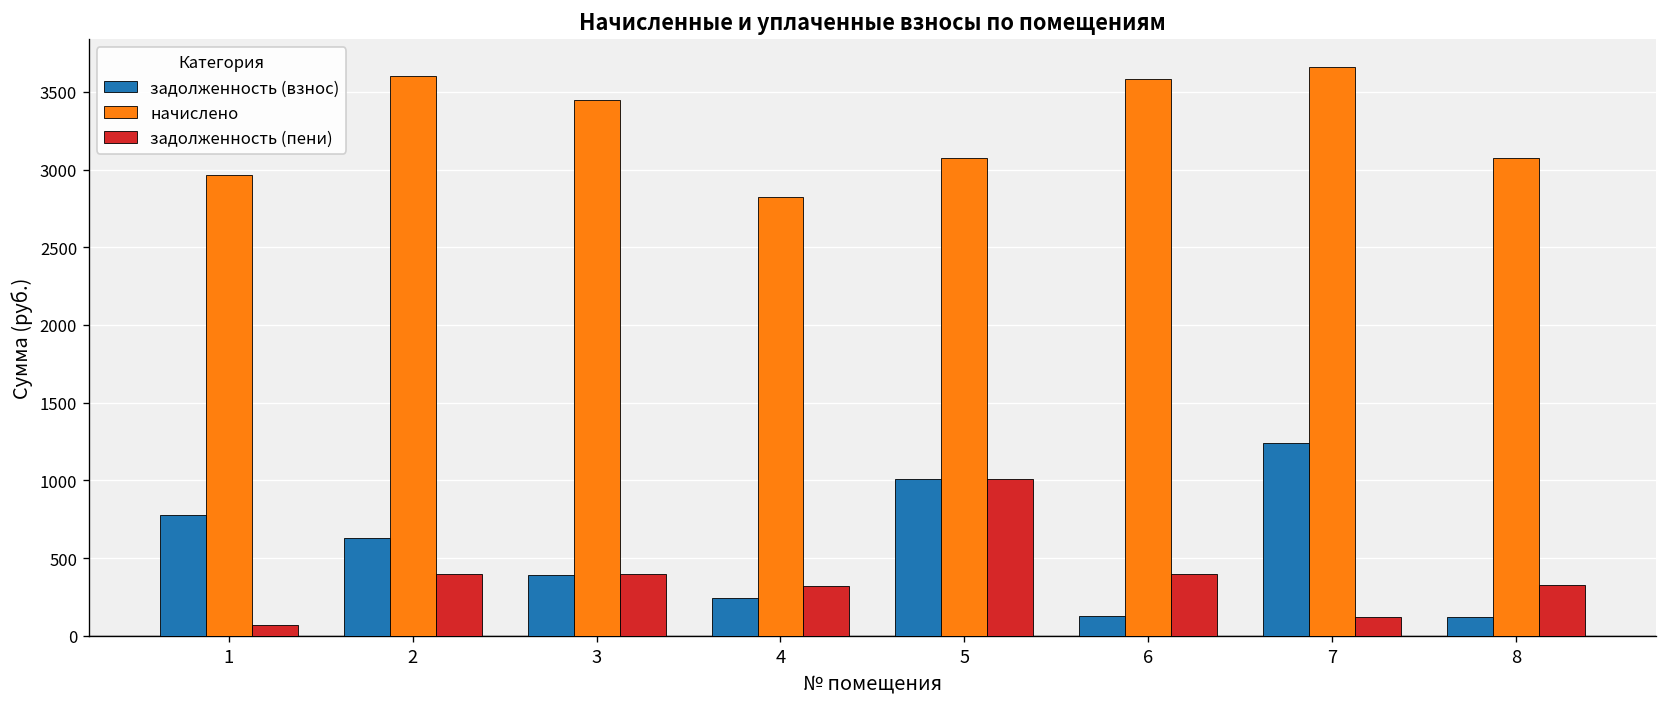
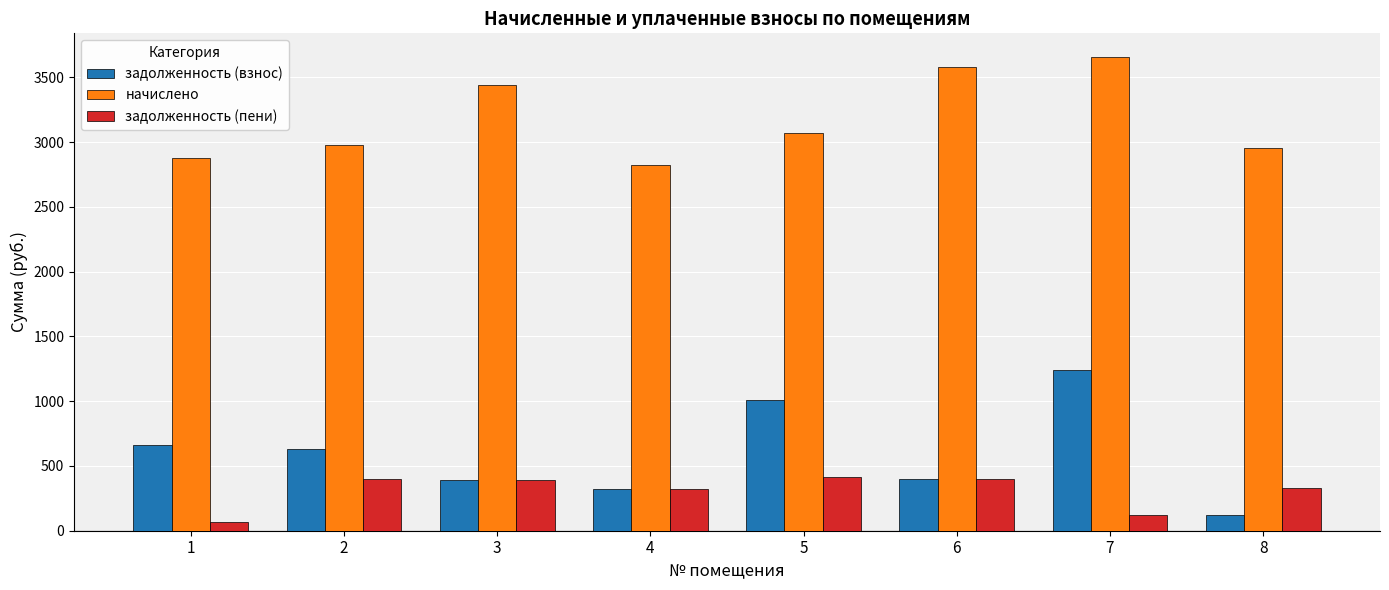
  {
    "задолженность (взнос)": {
-     "1": 780,
+     "1": 660,
      "2": 630,
      "3": 390,
-     "4": 240,
+     "4": 320,
      "5": 1010,
-     "6": 130,
+     "6": 400,
      "7": 1240,
      "8": 120
    },
    "начислено": {
-     "1": 2960,
-     "2": 3600,
+     "1": 2880,
+     "2": 2980,
      "3": 3440,
      "4": 2830,
      "5": 3070,
      "6": 3580,
      "7": 3660,
-     "8": 3070
+     "8": 2960
    },
    "задолженность (пени)": {
      "1": 70,
      "2": 400,
      "3": 400,
      "4": 320,
-     "5": 1010,
+     "5": 410,
      "6": 400,
      "7": 120,
      "8": 330
    }
  }
